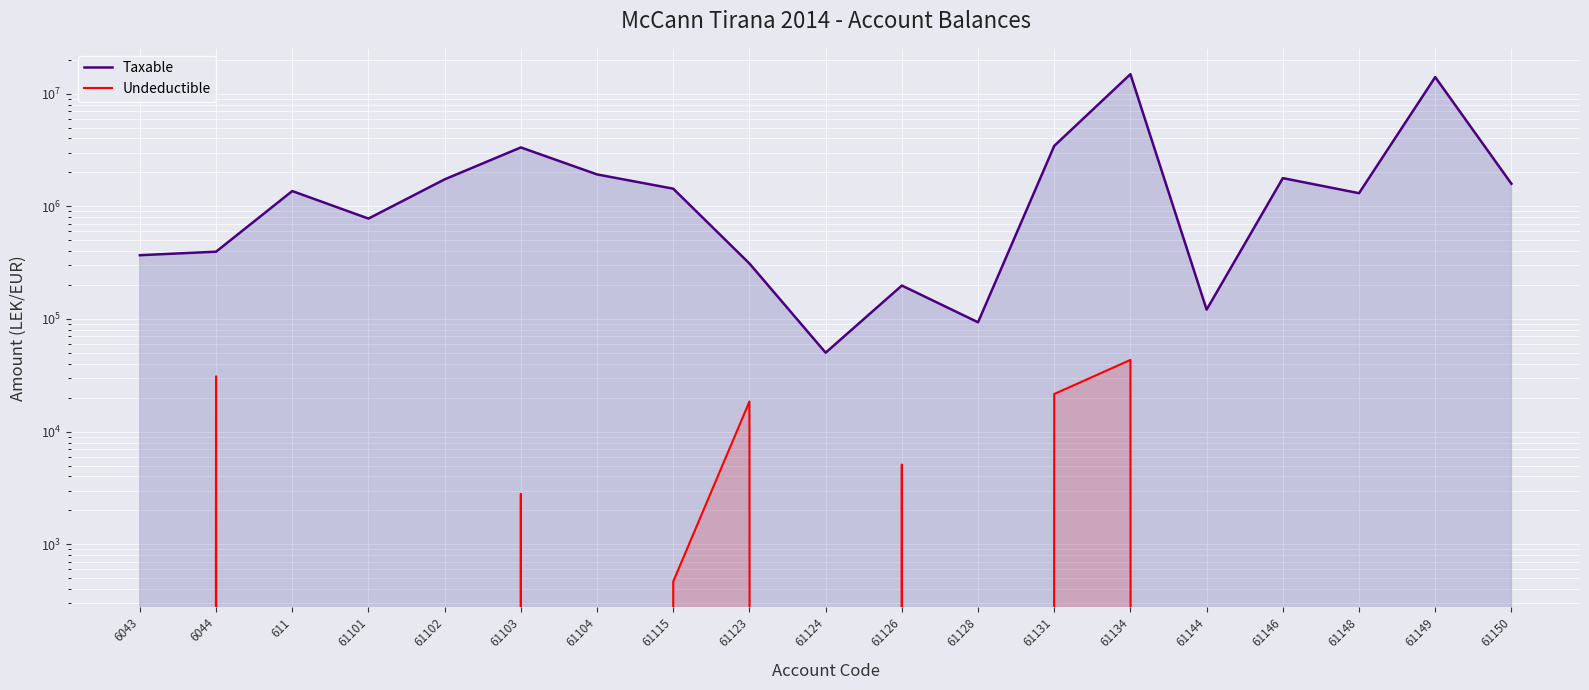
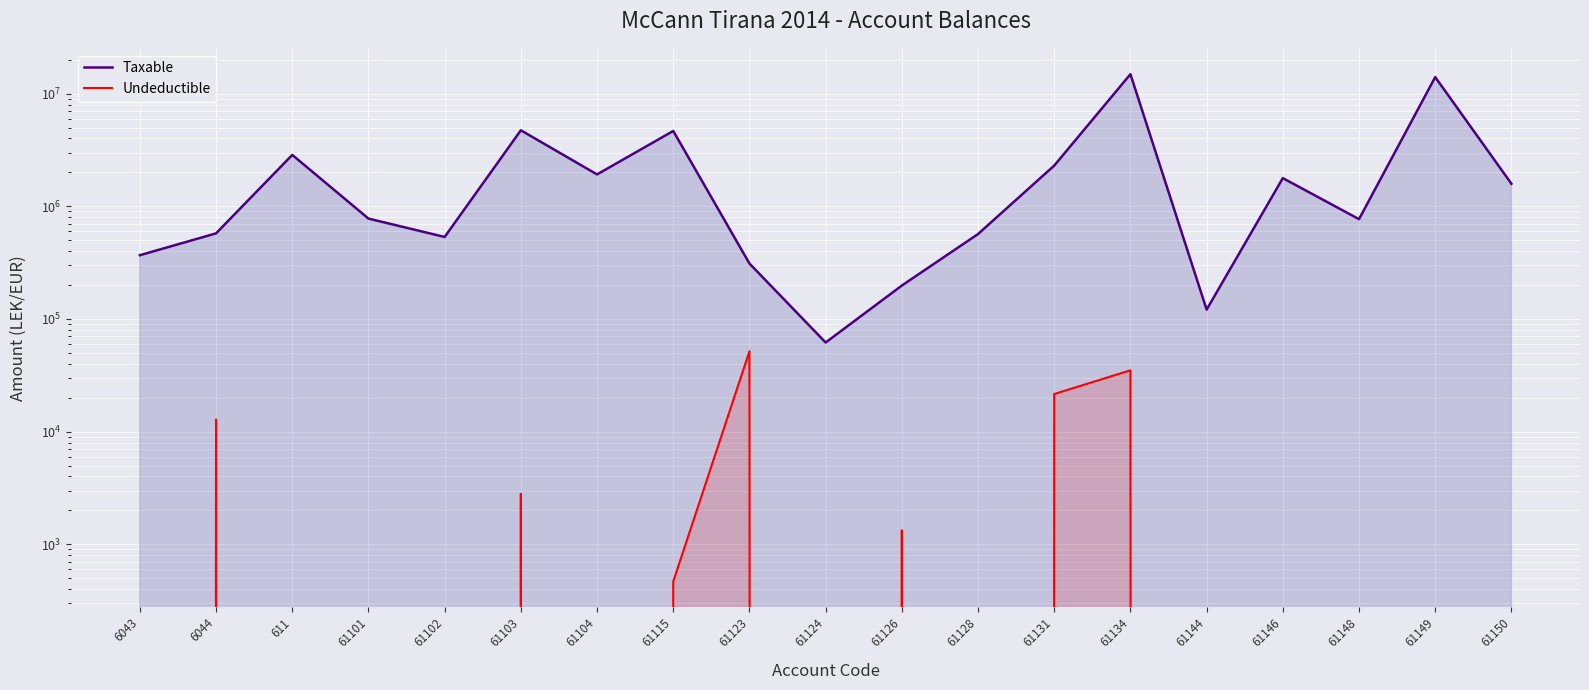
  {
    "Taxable": {
      "6043": 370000,
-     "6044": 400000,
-     "611": 1400000,
+     "6044": 600000,
+     "611": 2900000,
      "61101": 800000,
-     "61102": 1700000,
-     "61103": 3300000,
+     "61102": 500000,
+     "61103": 4700000,
      "61104": 1900000,
-     "61115": 1400000,
+     "61115": 4700000,
      "61123": 310000,
-     "61124": 50000,
+     "61124": 60000,
      "61126": 200000,
-     "61128": 90000,
-     "61131": 3400000,
+     "61128": 600000,
+     "61131": 2300000,
      "61134": 15000000,
      "61144": 120000,
      "61146": 1800000,
-     "61148": 1300000,
+     "61148": 800000,
      "61149": 14000000,
      "61150": 1600000
    },
    "Undeductible": {
-     "6044": 31000,
+     "6044": 13000,
      "61103": 2800,
      "61115": 470,
-     "61123": 19000,
-     "61126": 5000,
+     "61123": 50000,
+     "61126": 1300,
      "61131": 22000,
-     "61134": 43000
+     "61134": 35000
    }
  }
